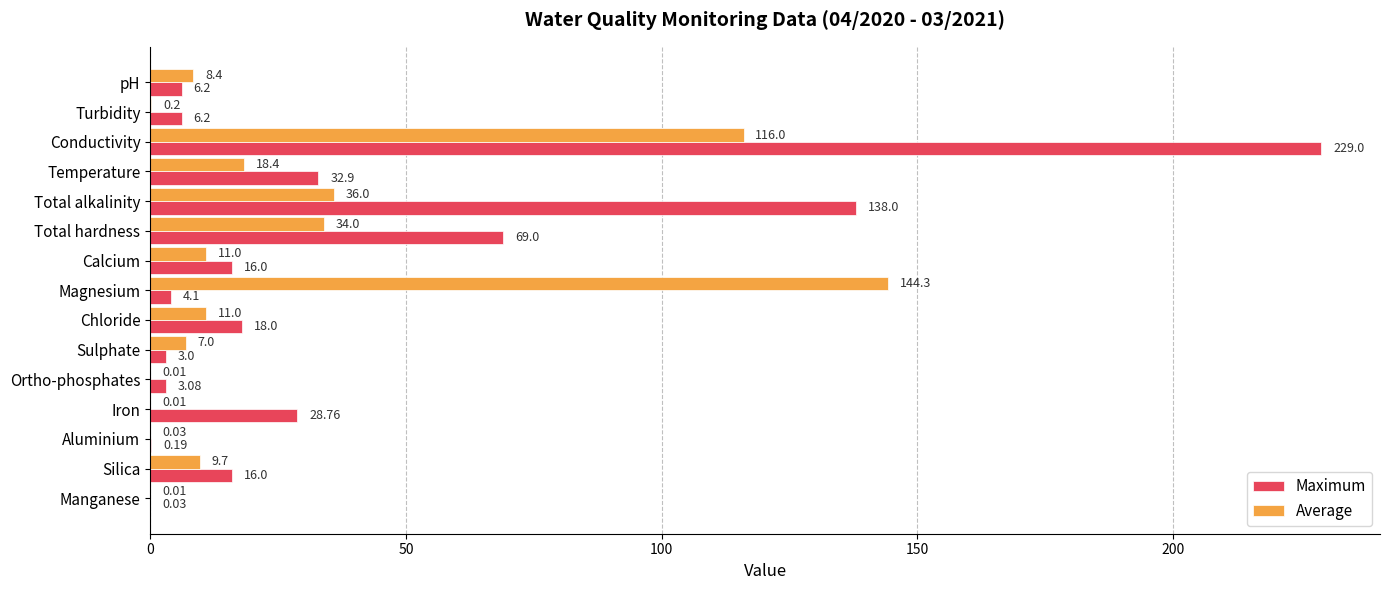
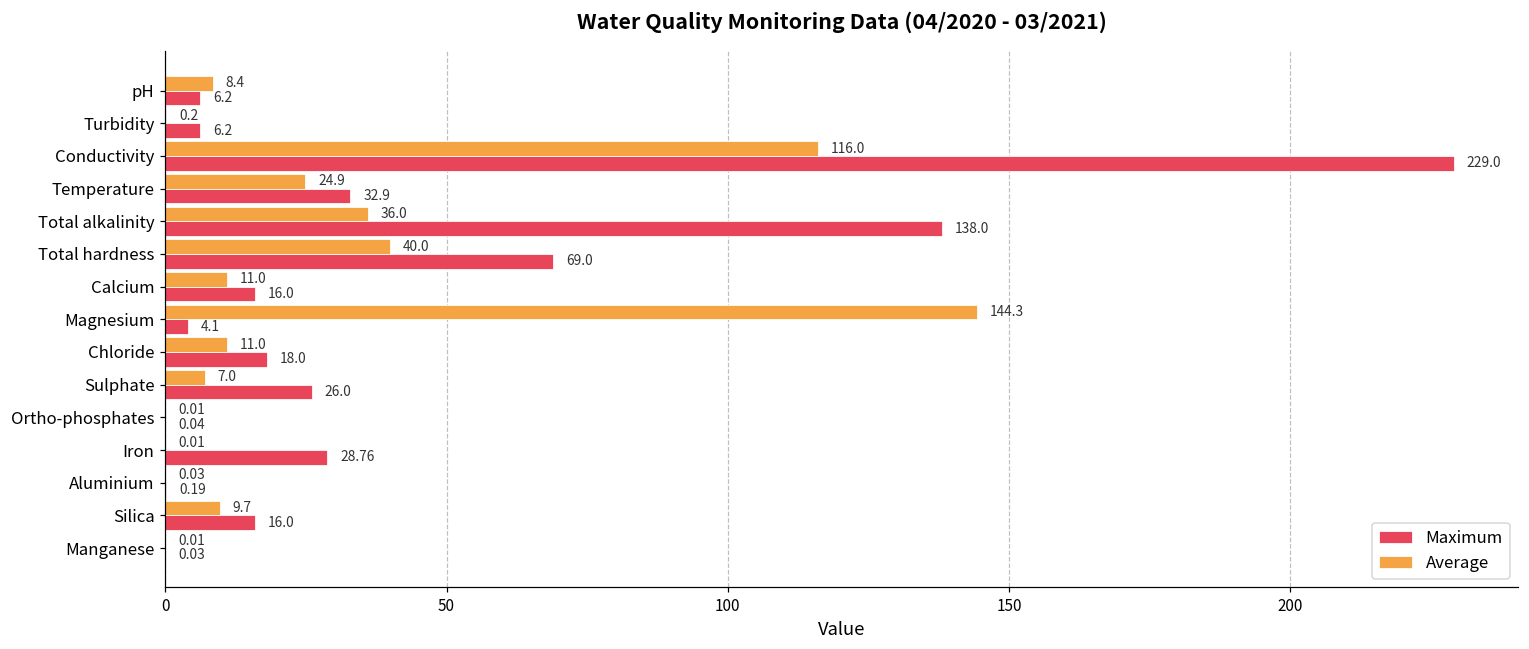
  {
    "Maximum": {
      "pH": 6.2,
      "Turbidity": 6.2,
      "Conductivity": 229.0,
      "Temperature": 32.9,
      "Total alkalinity": 138.0,
      "Total hardness": 69.0,
      "Calcium": 16.0,
      "Magnesium": 4.1,
      "Chloride": 18.0,
-     "Sulphate": 3.0,
-     "Ortho-phosphates": 3.08,
+     "Sulphate": 26.0,
+     "Ortho-phosphates": 0.04,
      "Iron": 28.76,
      "Aluminium": 0.19,
      "Silica": 16.0,
      "Manganese": 0.03
    },
    "Average": {
      "pH": 8.4,
      "Turbidity": 0.2,
      "Conductivity": 116.0,
-     "Temperature": 18.4,
+     "Temperature": 24.9,
      "Total alkalinity": 36.0,
-     "Total hardness": 34.0,
+     "Total hardness": 40.0,
      "Calcium": 11.0,
      "Magnesium": 144.3,
      "Chloride": 11.0,
      "Sulphate": 7.0,
      "Ortho-phosphates": 0.01,
      "Iron": 0.01,
      "Aluminium": 0.03,
      "Silica": 9.7,
      "Manganese": 0.01
    }
  }
